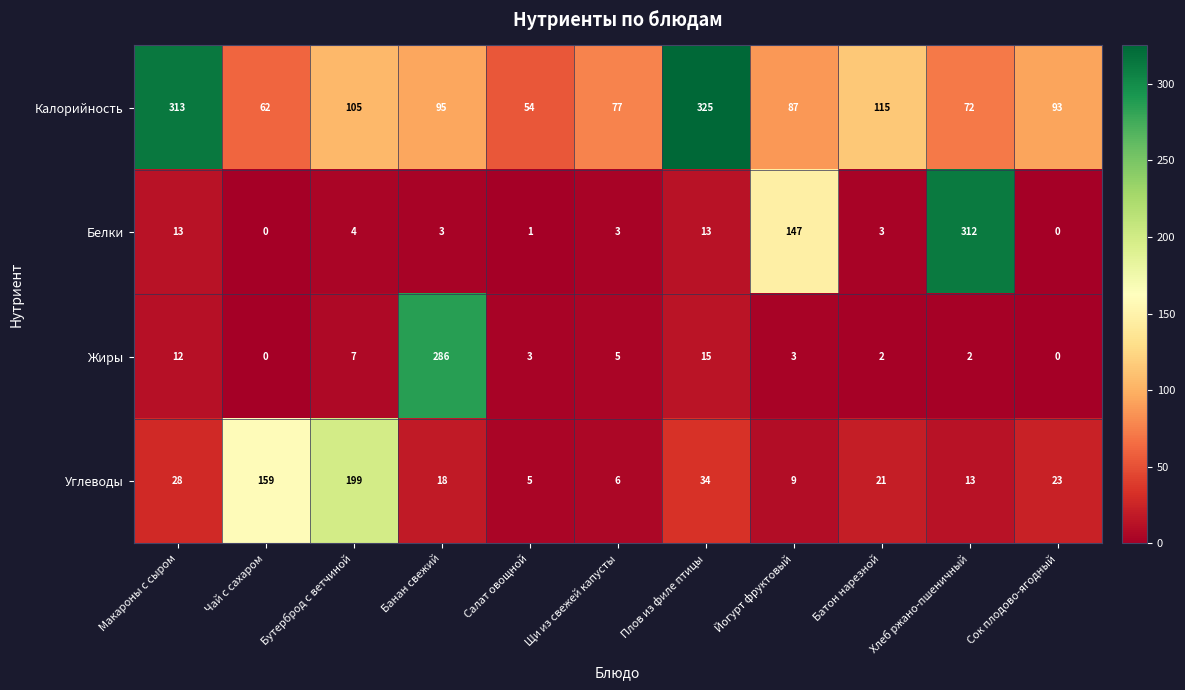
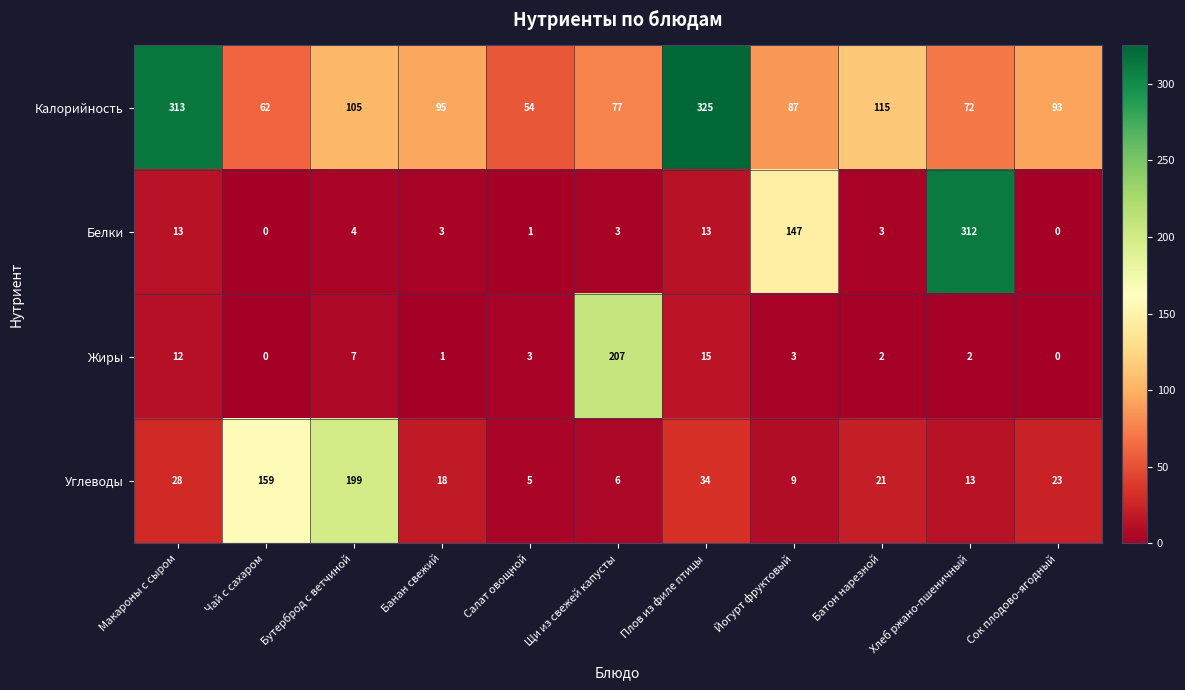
  {
    "Калорийность": {
      "Макароны с сыром": 313,
      "Чай с сахаром": 62,
      "Бутерброд с ветчиной": 105,
      "Банан свежий": 95,
      "Салат овощной": 54,
      "Щи из свежей капусты": 77,
      "Плов из филе птицы": 325,
      "Йогурт фруктовый": 87,
      "Батон нарезной": 115,
      "Хлеб ржано-пшеничный": 72,
      "Сок плодово-ягодный": 93
    },
    "Белки": {
      "Макароны с сыром": 13,
      "Чай с сахаром": 0,
      "Бутерброд с ветчиной": 4,
      "Банан свежий": 3,
      "Салат овощной": 1,
      "Щи из свежей капусты": 3,
      "Плов из филе птицы": 13,
      "Йогурт фруктовый": 147,
      "Батон нарезной": 3,
      "Хлеб ржано-пшеничный": 312,
      "Сок плодово-ягодный": 0
    },
    "Жиры": {
      "Макароны с сыром": 12,
      "Чай с сахаром": 0,
      "Бутерброд с ветчиной": 7,
-     "Банан свежий": 286,
+     "Банан свежий": 1,
      "Салат овощной": 3,
-     "Щи из свежей капусты": 5,
+     "Щи из свежей капусты": 207,
      "Плов из филе птицы": 15,
      "Йогурт фруктовый": 3,
      "Батон нарезной": 2,
      "Хлеб ржано-пшеничный": 2,
      "Сок плодово-ягодный": 0
    },
    "Углеводы": {
      "Макароны с сыром": 28,
      "Чай с сахаром": 159,
      "Бутерброд с ветчиной": 199,
      "Банан свежий": 18,
      "Салат овощной": 5,
      "Щи из свежей капусты": 6,
      "Плов из филе птицы": 34,
      "Йогурт фруктовый": 9,
      "Батон нарезной": 21,
      "Хлеб ржано-пшеничный": 13,
      "Сок плодово-ягодный": 23
    }
  }
